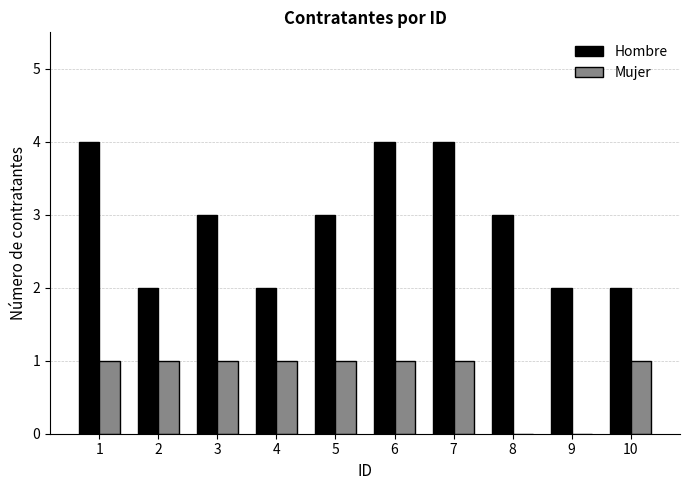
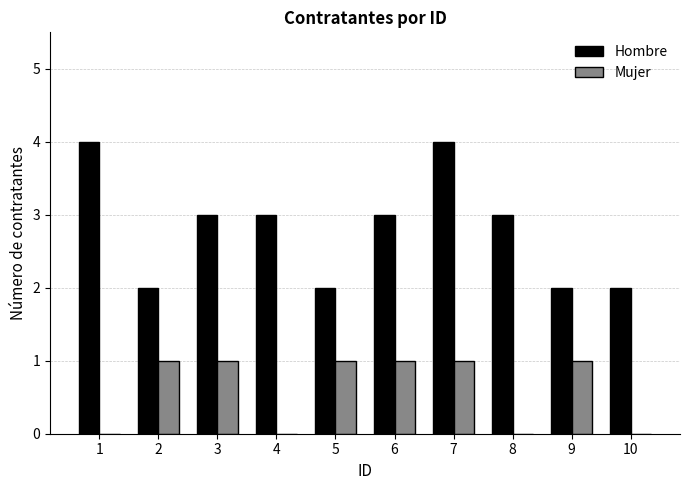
  {
    "Hombre": {
      "1": 4,
      "2": 2,
      "3": 3,
-     "4": 2,
-     "5": 3,
-     "6": 4,
+     "4": 3,
+     "5": 2,
+     "6": 3,
      "7": 4,
      "8": 3,
      "9": 2,
      "10": 2
    },
    "Mujer": {
-     "1": 1,
+     "1": 0,
      "2": 1,
      "3": 1,
-     "4": 1,
+     "4": 0,
      "5": 1,
      "6": 1,
      "7": 1,
      "8": 0,
-     "9": 0,
-     "10": 1
+     "9": 1,
+     "10": 0
    }
  }
